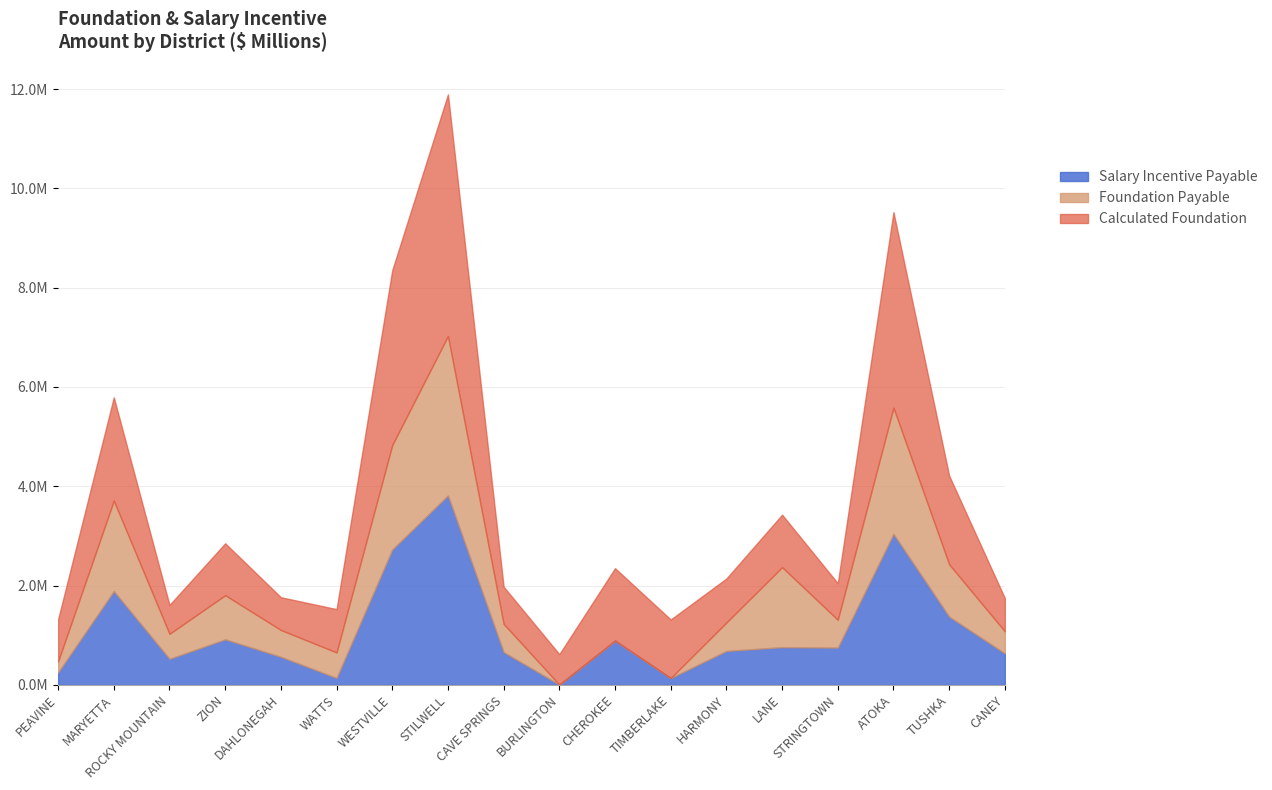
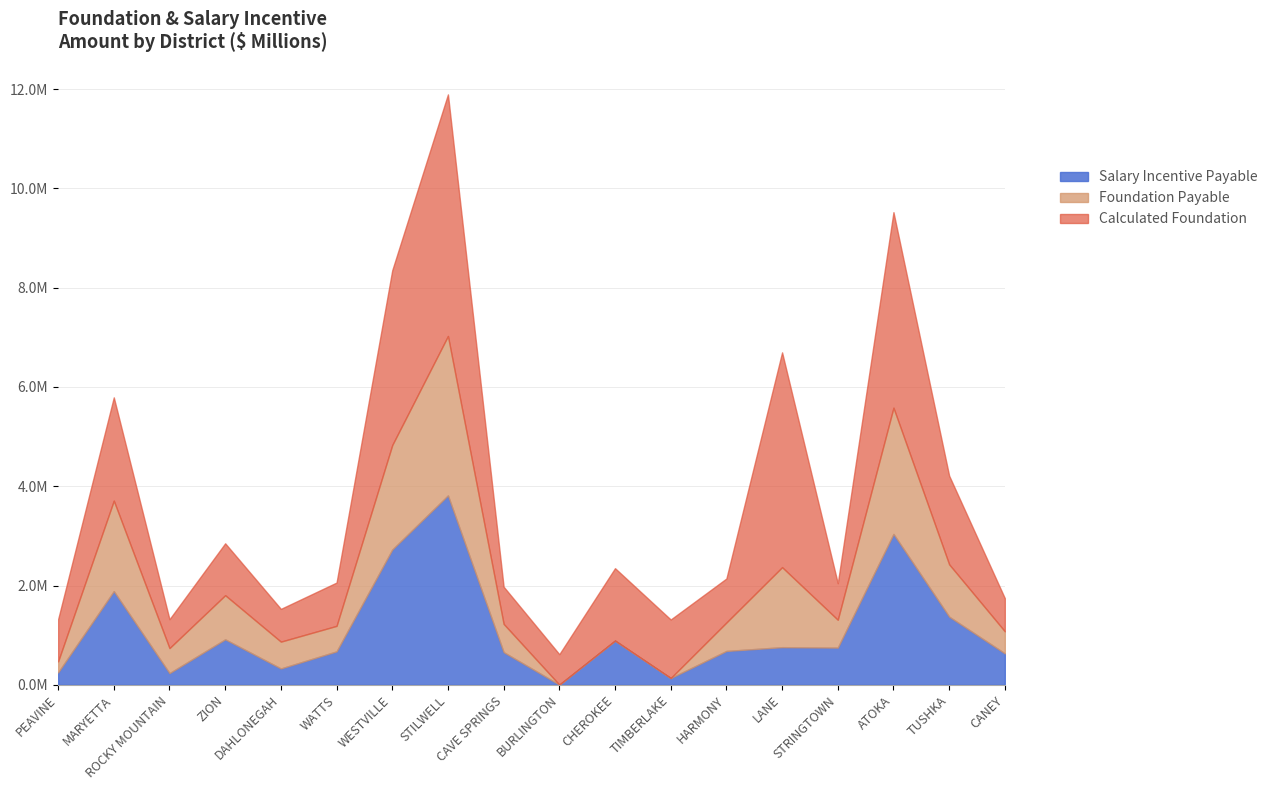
  {
    "Salary Incentive Payable": {
      "PEAVINE": 300000,
      "MARYETTA": 1900000,
-     "ROCKY MOUNTAIN": 500000,
+     "ROCKY MOUNTAIN": 200000,
      "ZION": 900000,
-     "DAHLONEGAH": 600000,
-     "WATTS": 100000,
+     "DAHLONEGAH": 300000,
+     "WATTS": 700000,
      "WESTVILLE": 2700000,
      "STILWELL": 3800000,
      "CAVE SPRINGS": 700000,
      "HARMONY": 700000,
      "LANE": 800000,
      "STRINGTOWN": 700000,
      "ATOKA": 3000000,
      "TUSHKA": 1400000,
      "CANEY": 600000
    },
    "Foundation Payable": {
      "PEAVINE": 200000,
      "MARYETTA": 1800000,
      "ROCKY MOUNTAIN": 500000,
      "ZION": 900000,
      "DAHLONEGAH": 500000,
      "WATTS": 500000,
      "WESTVILLE": 2100000,
      "STILWELL": 3200000,
      "CAVE SPRINGS": 600000,
      "HARMONY": 600000,
      "LANE": 1600000,
      "STRINGTOWN": 600000,
      "ATOKA": 2500000,
      "TUSHKA": 1100000,
      "CANEY": 400000
    },
    "Calculated Foundation": {
      "PEAVINE": 800000,
      "MARYETTA": 2100000,
      "ROCKY MOUNTAIN": 600000,
      "ZION": 1000000,
      "DAHLONEGAH": 700000,
      "WATTS": 900000,
      "WESTVILLE": 3500000,
      "STILWELL": 4900000,
      "CAVE SPRINGS": 700000,
      "BURLINGTON": 600000,
      "CHEROKEE": 1500000,
      "TIMBERLAKE": 1200000,
      "HARMONY": 900000,
-     "LANE": 1100000,
+     "LANE": 4300000,
      "STRINGTOWN": 700000,
      "ATOKA": 3900000,
      "TUSHKA": 1800000,
      "CANEY": 700000
    }
  }
